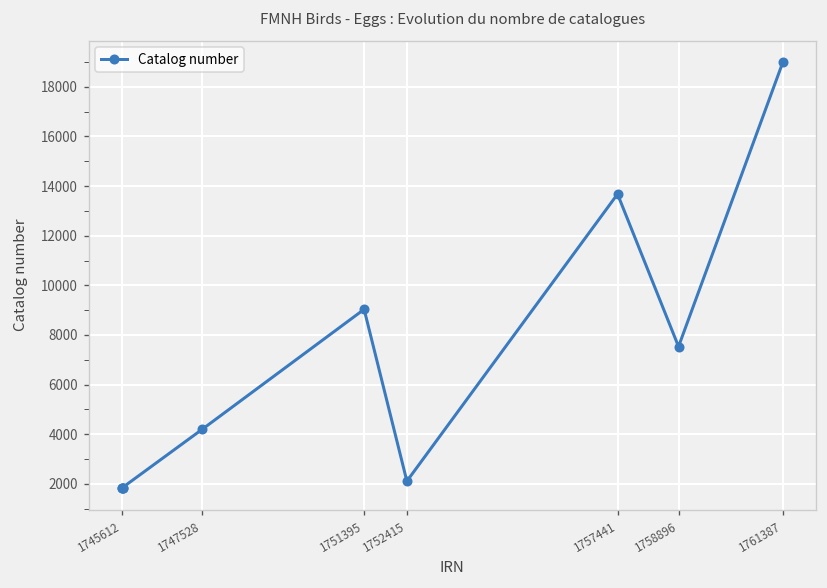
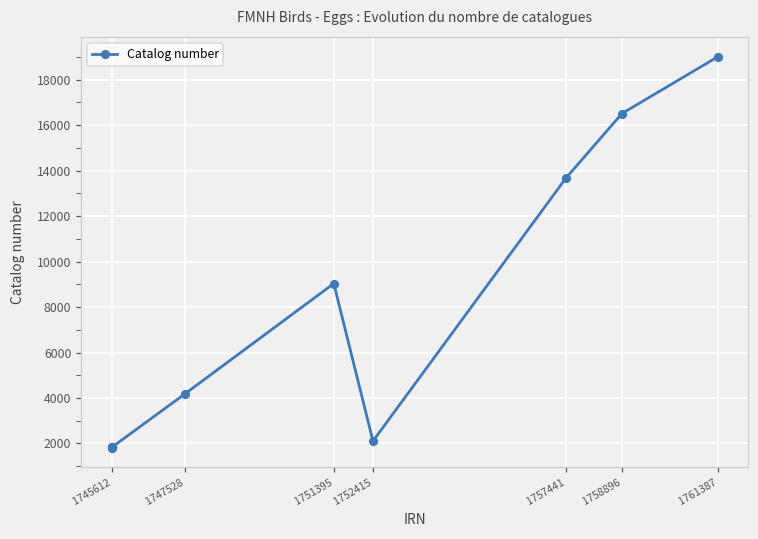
  {
    "1745612": 1800,
    "1747528": 4200,
    "1751395": 9000,
    "1752415": 2100,
    "1757441": 13700,
-   "1758896": 7500,
+   "1758896": 16500,
    "1761387": 19000
  }
